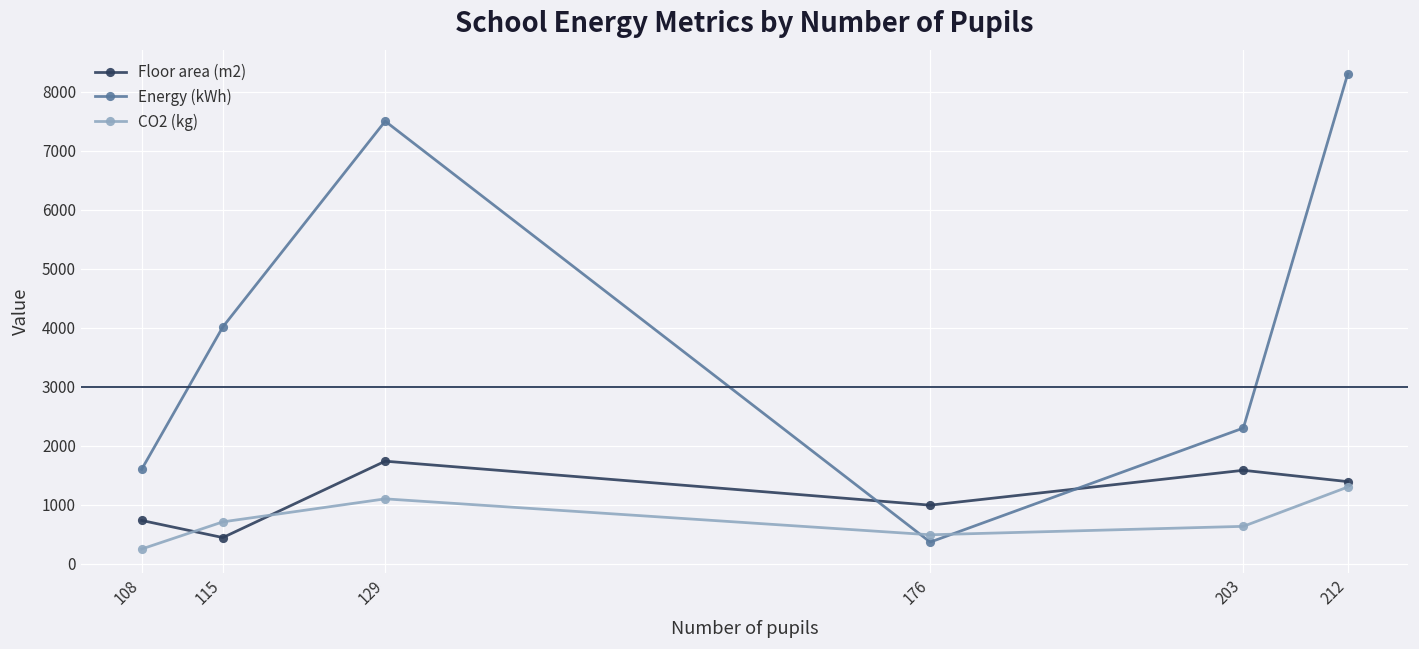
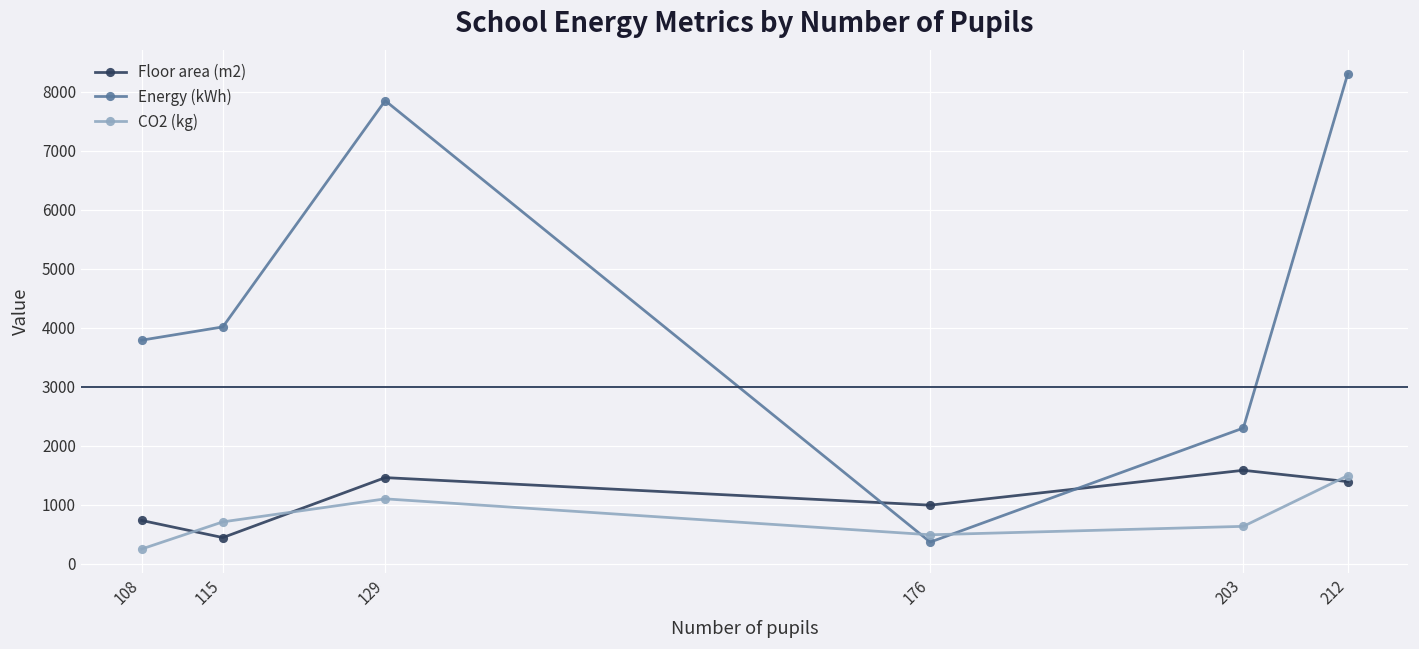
  {
    "Floor area (m2)": {
      "108": 700,
      "115": 400,
-     "129": 1700,
+     "129": 1500,
      "176": 1000,
      "203": 1600,
      "212": 1400
    },
    "Energy (kWh)": {
-     "108": 1600,
+     "108": 3800,
      "115": 4000,
-     "129": 7500,
+     "129": 7800,
      "176": 400,
      "203": 2300,
      "212": 8300
    },
    "CO2 (kg)": {
      "108": 300,
      "115": 700,
      "129": 1100,
      "176": 500,
      "203": 600,
-     "212": 1300
+     "212": 1500
    }
  }
